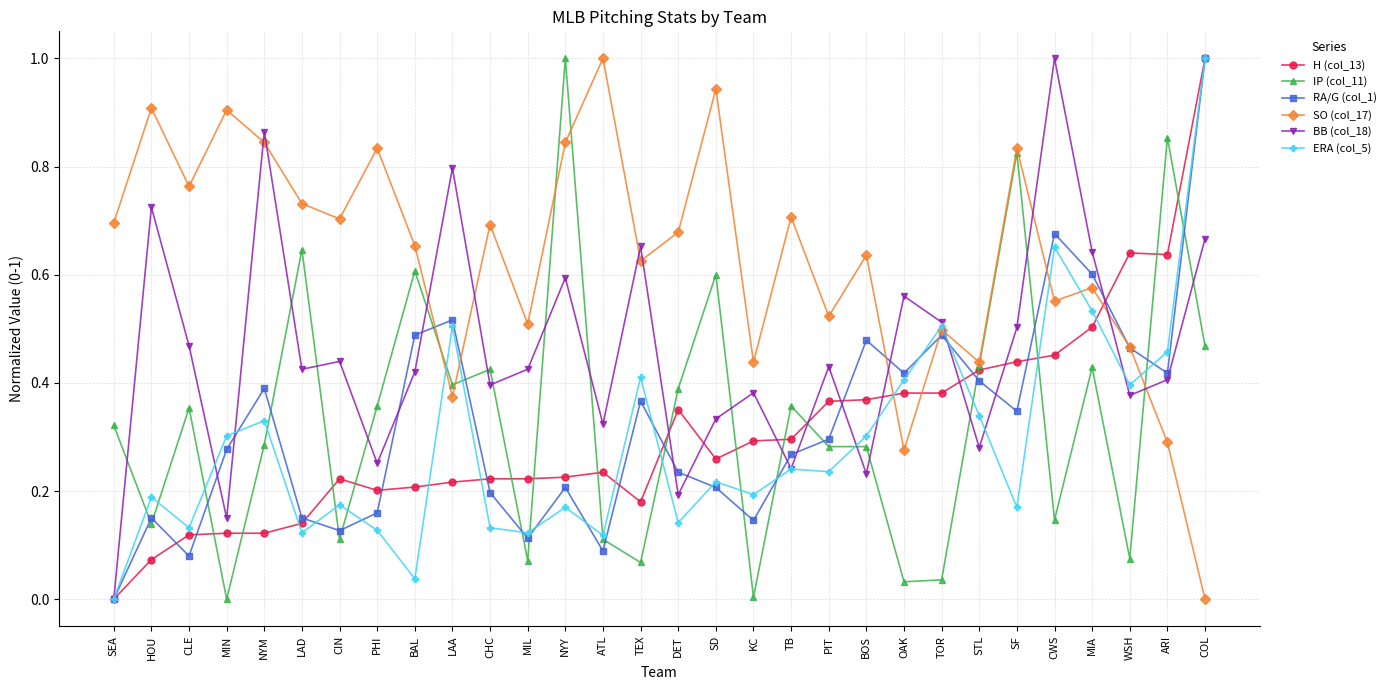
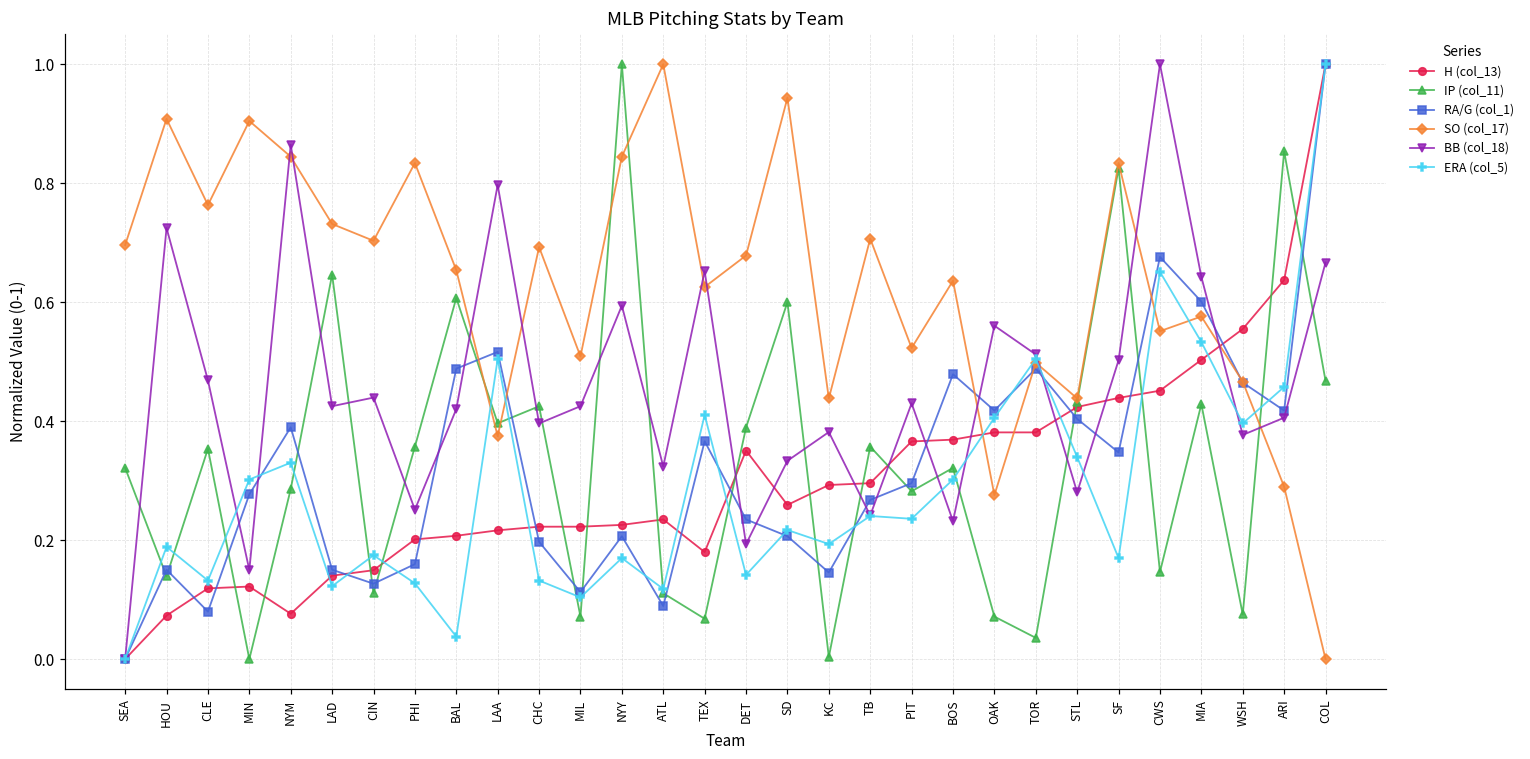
  {
    "H (col_13)": {
      "HOU": 0.07,
      "CLE": 0.12,
      "MIN": 0.12,
-     "NYM": 0.12,
+     "NYM": 0.08,
      "LAD": 0.14,
-     "CIN": 0.22,
+     "CIN": 0.15,
      "PHI": 0.20,
      "BAL": 0.21,
      "LAA": 0.22,
      "CHC": 0.22,
      "MIL": 0.22,
      "NYY": 0.23,
      "ATL": 0.23,
      "TEX": 0.18,
      "DET": 0.35,
      "SD": 0.26,
      "KC": 0.29,
      "TB": 0.30,
      "PIT": 0.37,
      "BOS": 0.37,
      "OAK": 0.38,
      "TOR": 0.38,
      "STL": 0.42,
      "SF": 0.44,
      "CWS": 0.45,
      "MIA": 0.50,
-     "WSH": 0.64,
+     "WSH": 0.55,
      "ARI": 0.64
    },
    "IP (col_11)": {
      "SEA": 0.32,
      "HOU": 0.14,
      "CLE": 0.35,
      "MIN": 0.00,
      "NYM": 0.29,
      "LAD": 0.65,
      "CIN": 0.11,
      "PHI": 0.36,
      "BAL": 0.61,
      "LAA": 0.40,
      "CHC": 0.43,
      "MIL": 0.07,
      "NYY": 1.00,
      "ATL": 0.11,
      "TEX": 0.07,
      "DET": 0.39,
      "SD": 0.60,
      "KC": 0.00,
      "TB": 0.36,
      "PIT": 0.28,
-     "BOS": 0.28,
-     "OAK": 0.03,
+     "BOS": 0.32,
+     "OAK": 0.07,
      "TOR": 0.04,
      "STL": 0.43,
      "SF": 0.83,
      "CWS": 0.15,
      "MIA": 0.43,
      "WSH": 0.08,
      "ARI": 0.85,
      "COL": 0.47
    },
    "RA/G (col_1)": {
      "HOU": 0.15,
      "CLE": 0.08,
      "MIN": 0.28,
      "NYM": 0.39,
      "LAD": 0.15,
      "CIN": 0.13,
      "PHI": 0.16,
      "BAL": 0.49,
      "LAA": 0.52,
      "CHC": 0.20,
      "MIL": 0.11,
      "NYY": 0.21,
      "ATL": 0.09,
      "TEX": 0.37,
      "DET": 0.23,
      "SD": 0.21,
      "KC": 0.15,
      "TB": 0.27,
      "PIT": 0.30,
      "BOS": 0.48,
      "OAK": 0.42,
      "TOR": 0.49,
      "STL": 0.40,
      "SF": 0.35,
      "CWS": 0.68,
      "MIA": 0.60,
      "ARI": 0.42
    },
    "SO (col_17)": {
      "SEA": 0.70,
      "HOU": 0.91,
      "CLE": 0.76,
      "MIN": 0.90,
      "NYM": 0.84,
      "LAD": 0.73,
      "CIN": 0.70,
      "PHI": 0.83,
      "BAL": 0.65,
      "LAA": 0.37,
      "CHC": 0.69,
      "MIL": 0.51,
      "NYY": 0.84,
      "ATL": 1.00,
      "TEX": 0.63,
      "DET": 0.68,
      "SD": 0.94,
      "KC": 0.44,
      "TB": 0.71,
      "PIT": 0.52,
      "BOS": 0.64,
      "OAK": 0.28,
      "TOR": 0.50,
      "STL": 0.44,
      "SF": 0.83,
      "CWS": 0.55,
      "MIA": 0.58,
      "ARI": 0.29,
      "COL": 0.00
    },
    "BB (col_18)": {
      "HOU": 0.72,
      "CLE": 0.47,
      "MIN": 0.15,
      "NYM": 0.86,
      "LAD": 0.43,
      "CIN": 0.44,
      "PHI": 0.25,
      "BAL": 0.42,
      "LAA": 0.80,
      "CHC": 0.40,
      "MIL": 0.43,
      "NYY": 0.59,
      "ATL": 0.32,
      "TEX": 0.65,
      "DET": 0.19,
      "SD": 0.33,
      "KC": 0.38,
      "PIT": 0.43,
      "BOS": 0.23,
      "OAK": 0.56,
      "TOR": 0.51,
      "STL": 0.28,
      "SF": 0.50,
      "CWS": 1.00,
      "MIA": 0.64,
      "WSH": 0.38,
      "ARI": 0.41,
      "COL": 0.67
    },
    "ERA (col_5)": {
      "HOU": 0.19,
      "CLE": 0.13,
      "MIN": 0.30,
      "NYM": 0.33,
      "LAD": 0.12,
      "CIN": 0.17,
      "PHI": 0.13,
      "BAL": 0.04,
      "LAA": 0.50,
      "CHC": 0.13,
-     "MIL": 0.12,
+     "MIL": 0.10,
      "NYY": 0.17,
      "ATL": 0.12,
      "TEX": 0.41,
      "DET": 0.14,
      "SD": 0.22,
      "KC": 0.19,
      "PIT": 0.24,
      "BOS": 0.30,
      "OAK": 0.41,
      "TOR": 0.50,
      "STL": 0.34,
      "SF": 0.17,
      "CWS": 0.65,
      "MIA": 0.53,
      "WSH": 0.40,
      "ARI": 0.46
    }
  }
